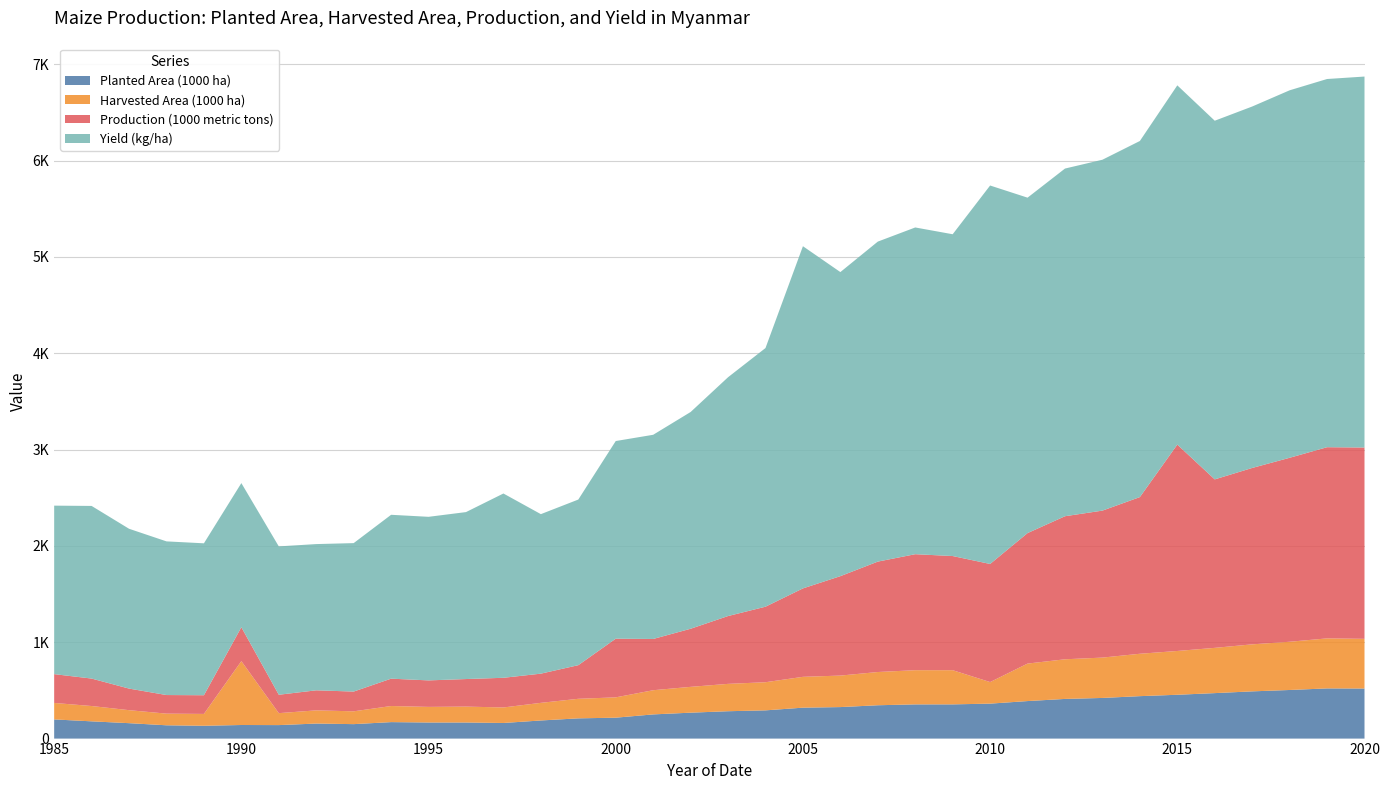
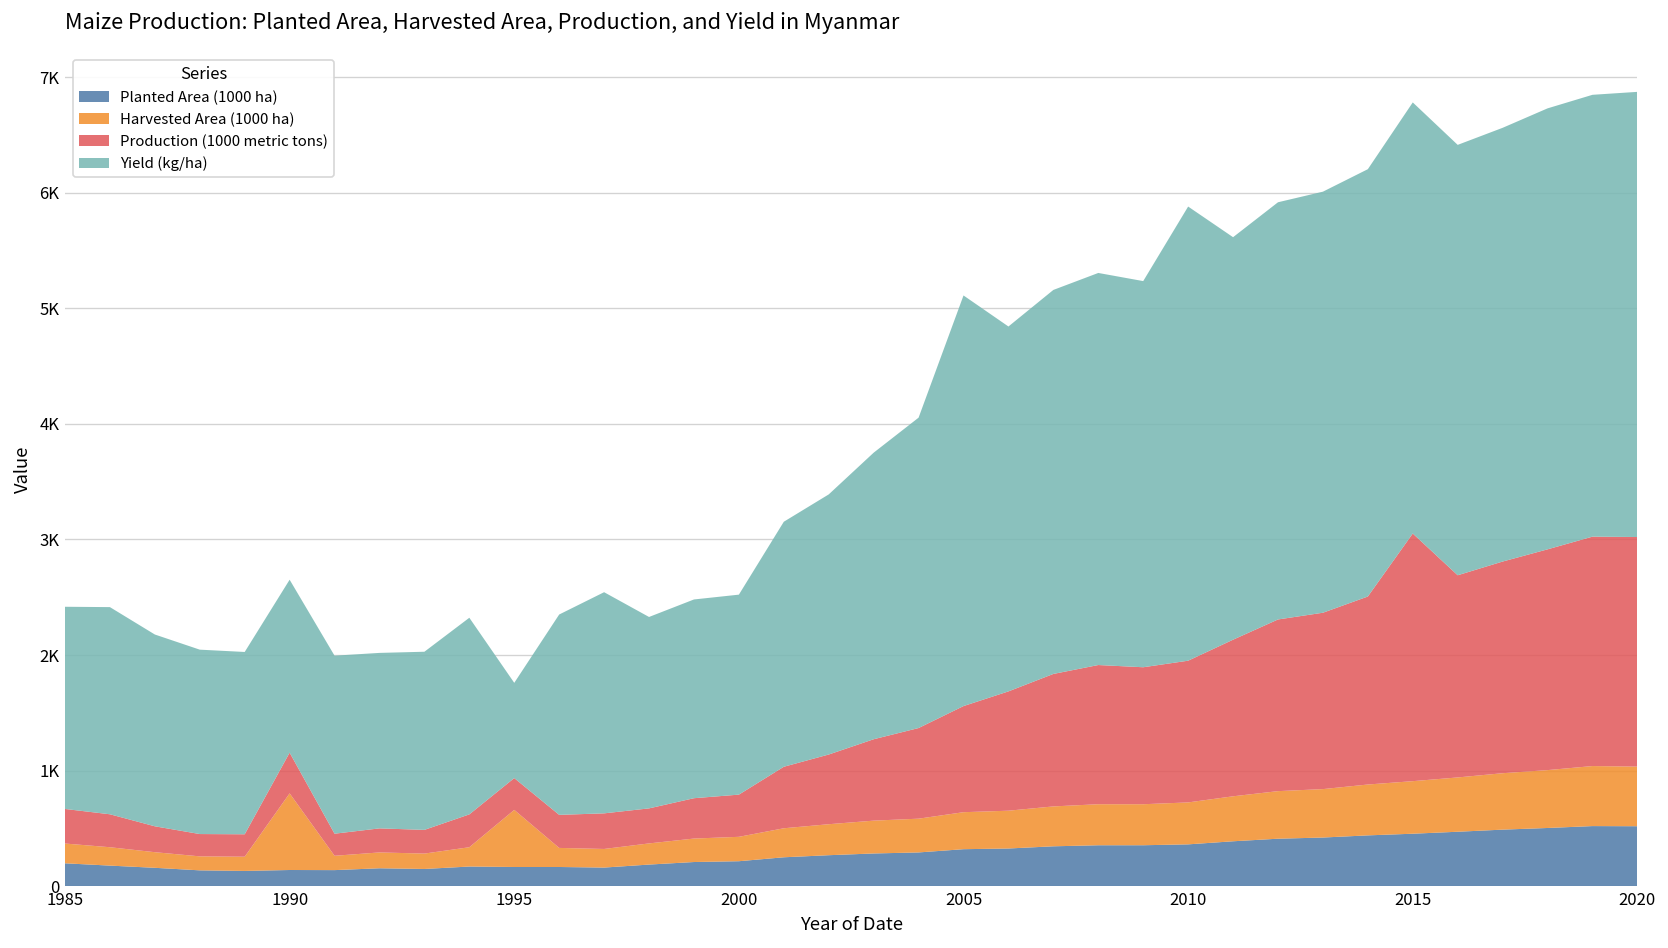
  {
    "Planted Area (1000 ha)": {
      "1985": 200,
      "1990": 100,
      "1995": 200,
      "2000": 200,
      "2005": 300,
      "2010": 400,
      "2015": 500,
      "2020": 500
    },
    "Harvested Area (1000 ha)": {
      "1985": 200,
      "1990": 700,
-     "1995": 200,
+     "1995": 500,
      "2000": 200,
      "2005": 300,
-     "2010": 200,
+     "2010": 400,
      "2015": 500,
      "2020": 500
    },
    "Production (1000 metric tons)": {
      "1985": 300,
      "1990": 400,
      "1995": 300,
-     "2000": 600,
+     "2000": 400,
      "2005": 900,
      "2010": 1200,
      "2015": 2100,
      "2020": 2000
    },
    "Yield (kg/ha)": {
      "1985": 1700,
      "1990": 1500,
-     "1995": 1700,
-     "2000": 2100,
+     "1995": 800,
+     "2000": 1700,
      "2005": 3600,
      "2010": 3900,
      "2015": 3700,
      "2020": 3900
    }
  }
